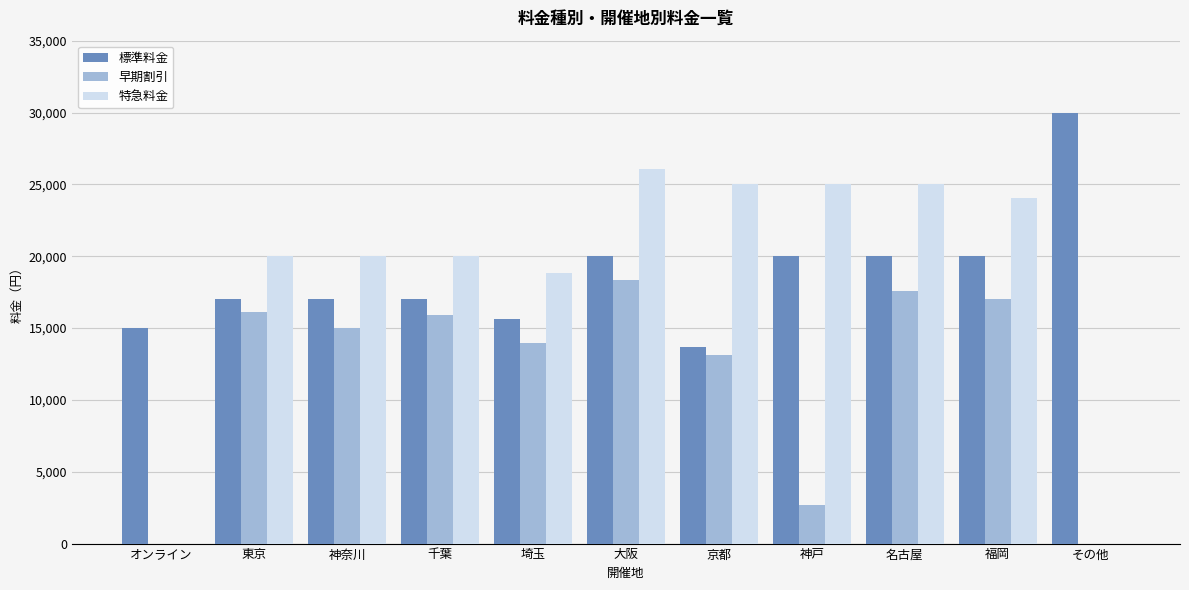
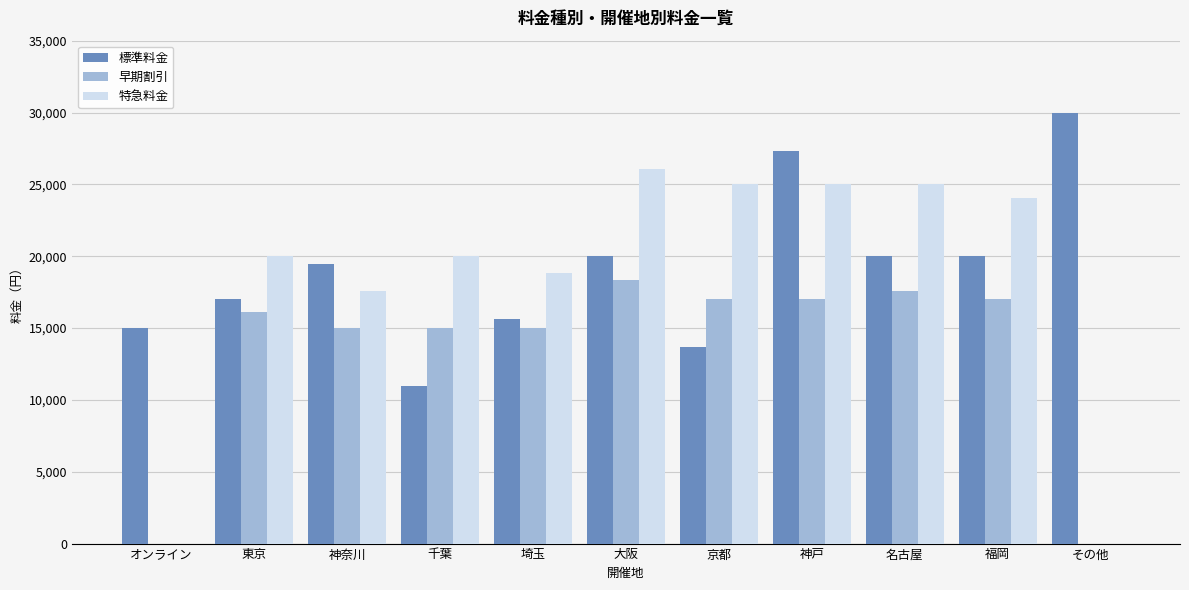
  {
    "標準料金": {
      "オンライン": "15,000",
      "東京": "17,000",
-     "神奈川": "17,000",
-     "千葉": "17,000",
+     "神奈川": "19,400",
+     "千葉": "11,000",
      "埼玉": "15,600",
      "大阪": "20,000",
      "京都": "13,700",
-     "神戸": "20,000",
+     "神戸": "27,300",
      "名古屋": "20,000",
      "福岡": "20,000",
      "その他": "30,000"
    },
    "早期割引": {
      "オンライン": "0",
      "東京": "16,100",
      "神奈川": "15,000",
-     "千葉": "15,900",
-     "埼玉": "14,000",
+     "千葉": "15,000",
+     "埼玉": "15,000",
      "大阪": "18,400",
-     "京都": "13,200",
-     "神戸": "2,700",
+     "京都": "17,000",
+     "神戸": "17,000",
      "名古屋": "17,600",
      "福岡": "17,000",
      "その他": "0"
    },
    "特急料金": {
      "オンライン": "0",
      "東京": "20,000",
-     "神奈川": "20,000",
+     "神奈川": "17,600",
      "千葉": "20,000",
      "埼玉": "18,800",
      "大阪": "26,100",
      "京都": "25,000",
      "神戸": "25,000",
      "名古屋": "25,000",
      "福岡": "24,000",
      "その他": "0"
    }
  }
